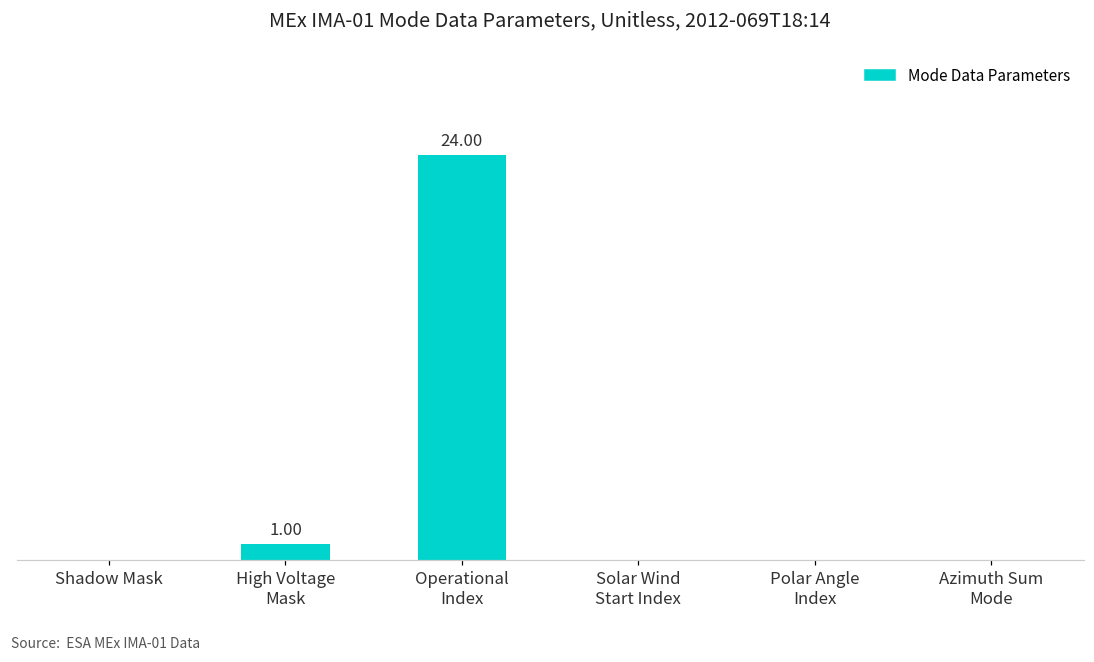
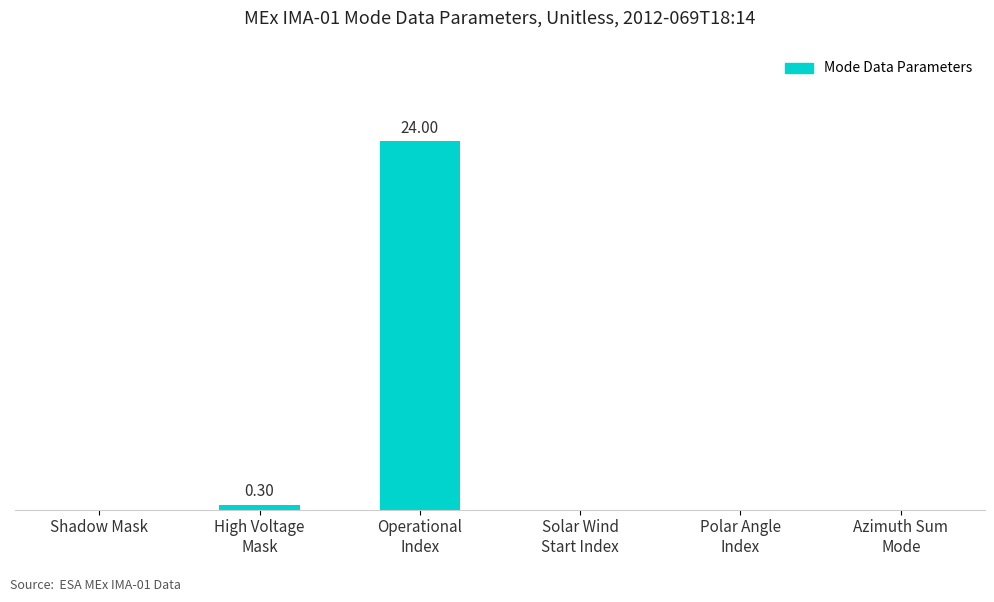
  {
-   "High Voltage Mask": 1.00,
+   "High Voltage Mask": 0.30,
    "Operational Index": 24.00
  }
